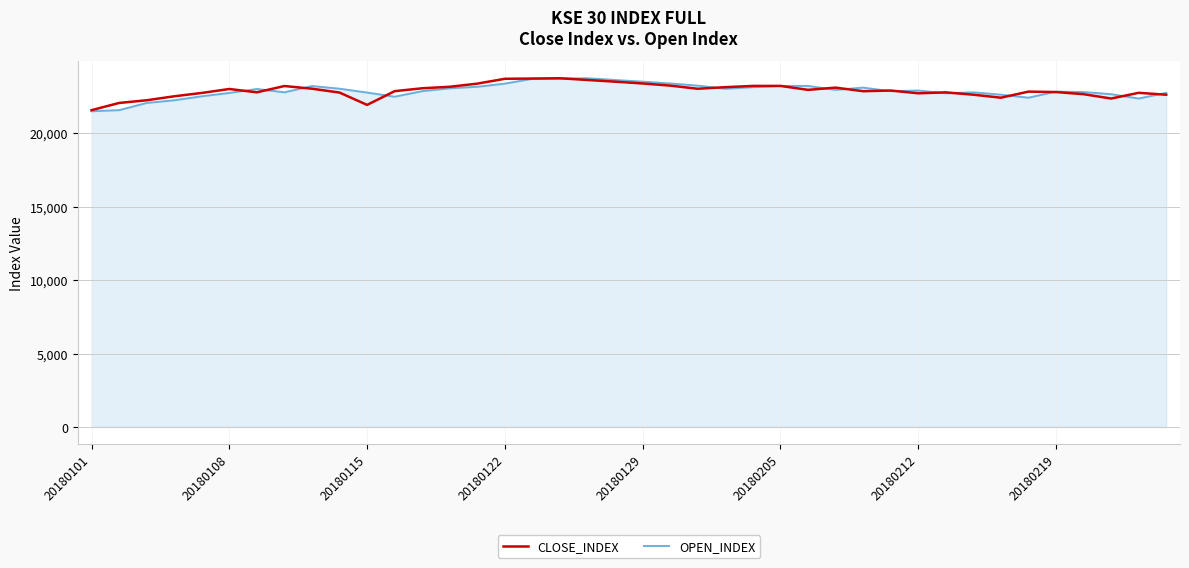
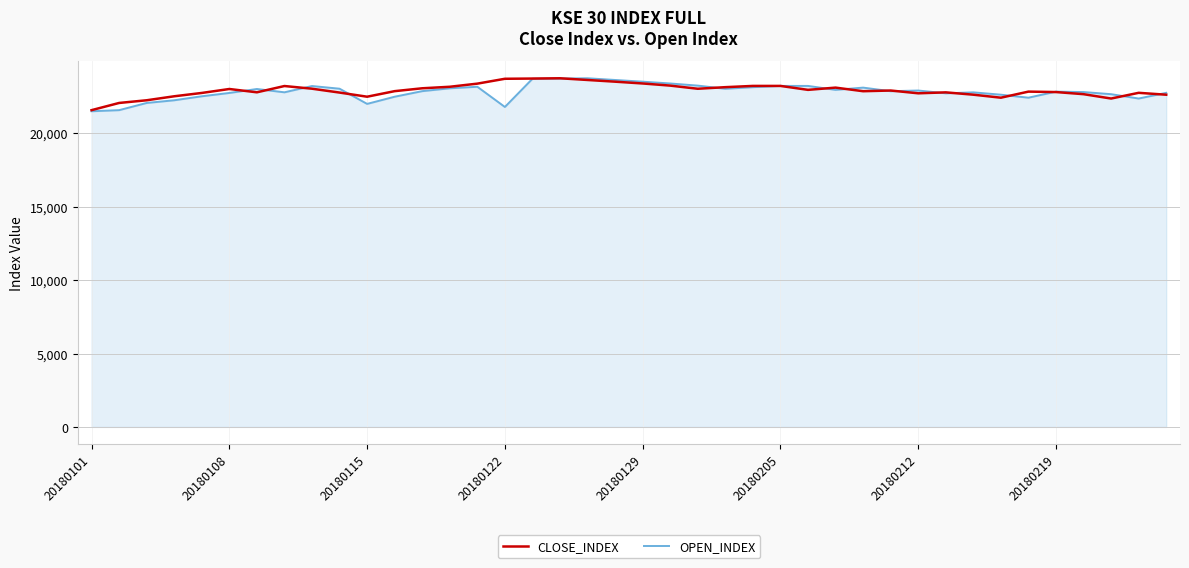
  {
    "CLOSE_INDEX": {
      "20180108": "23,000",
-     "20180115": "21,900",
+     "20180115": "22,500",
      "20180122": "23,700",
      "20180212": "22,700"
    },
    "OPEN_INDEX": {
      "20180108": "22,700",
-     "20180115": "22,800",
-     "20180122": "23,400",
+     "20180115": "22,000",
+     "20180122": "21,800",
      "20180212": "22,900"
    }
  }
